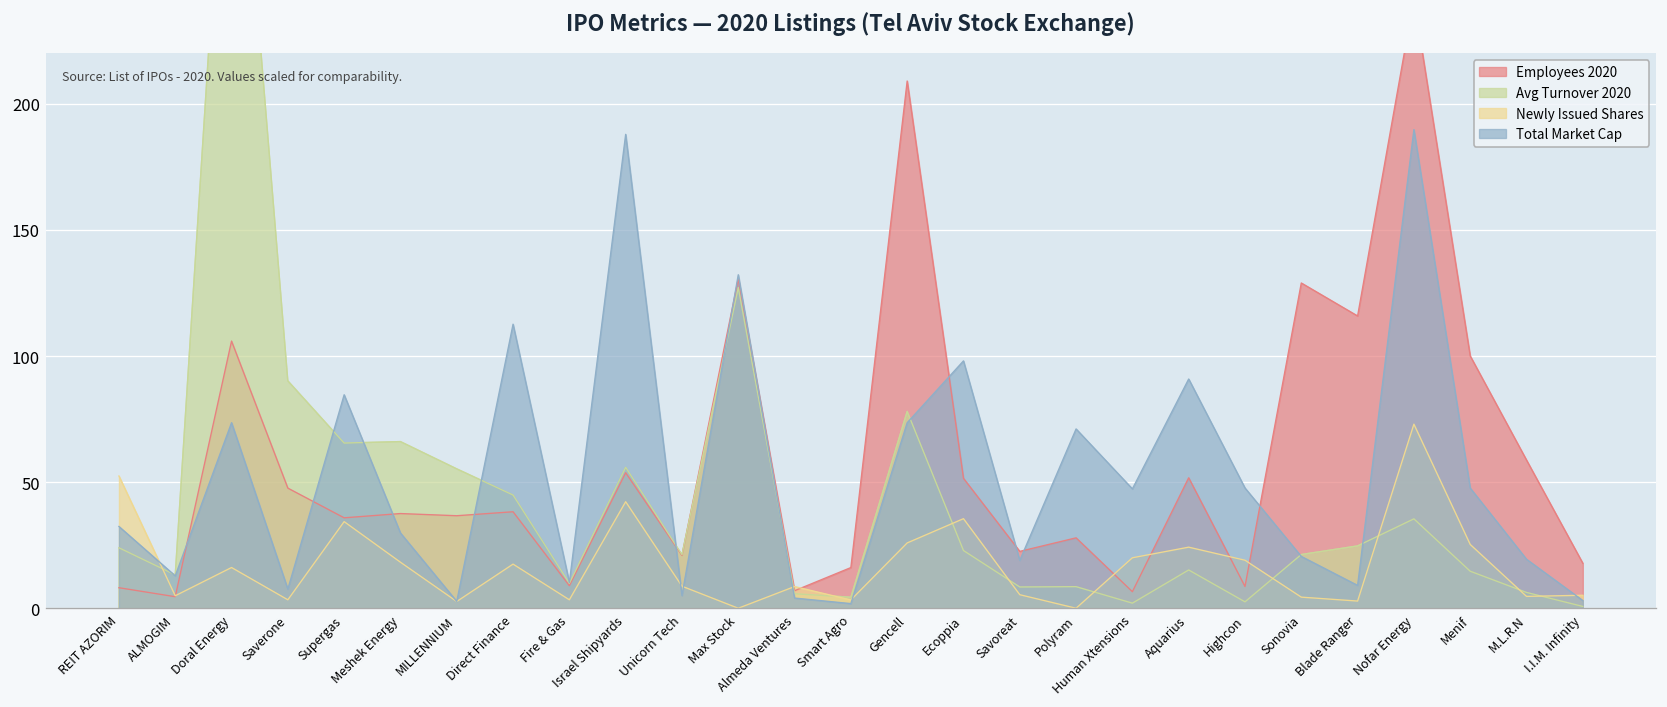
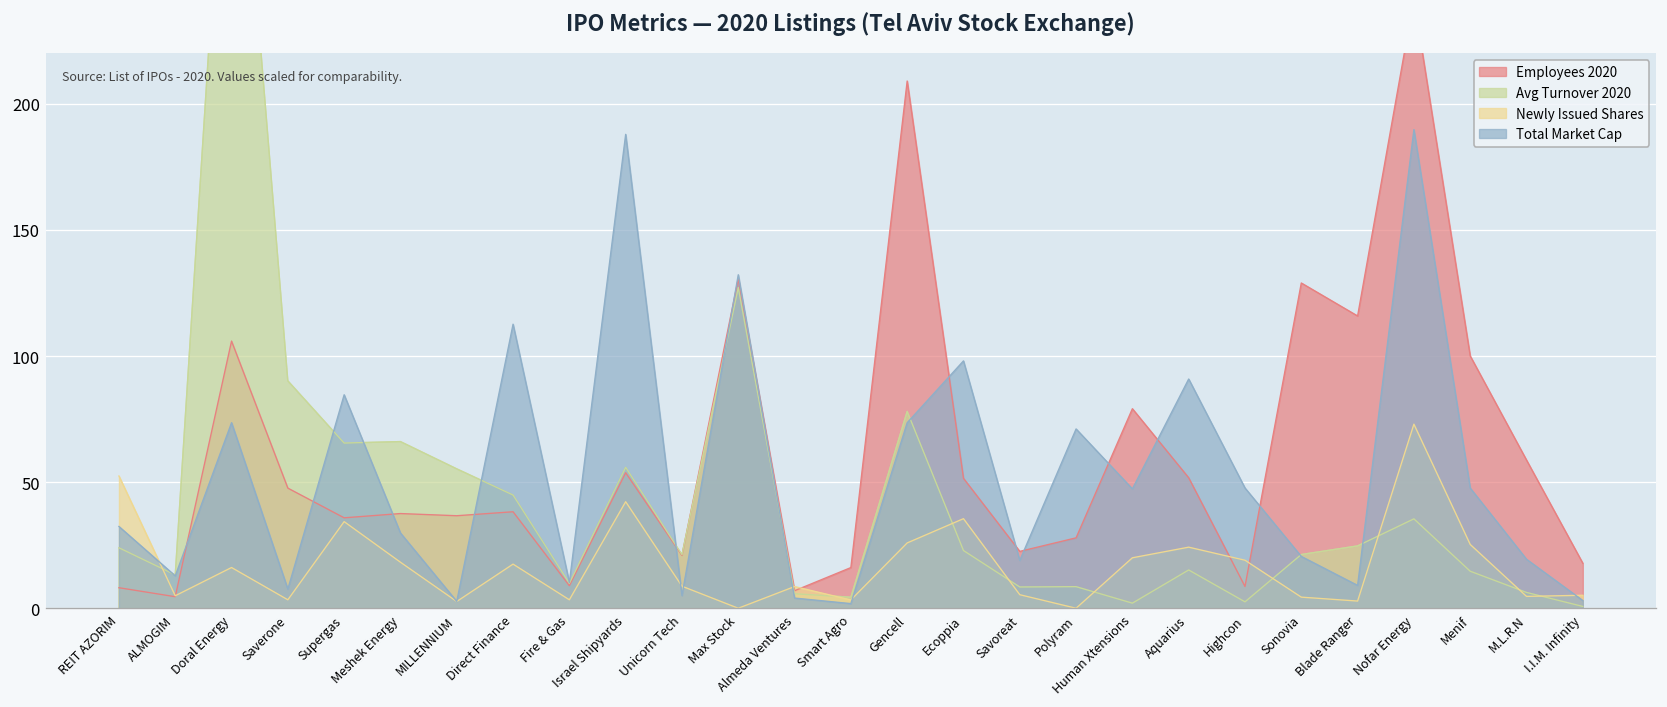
  {
    "Employees 2020": {
      "REIT AZORIM": 8,
      "Doral Energy": 106,
      "Saverone": 48,
      "Supergas": 36,
      "Meshek Energy": 38,
      "MILLENNIUM": 37,
      "Direct Finance": 38,
      "Israel Shipyards": 54,
      "Max Stock": 131,
      "Smart Agro": 16,
      "Gencell": 209,
      "Ecoppia": 52,
      "Savoreat": 23,
      "Polyram": 28,
-     "Human Xtensions": 7,
+     "Human Xtensions": 79,
      "Aquarius": 52,
      "Highcon": 9,
      "Sonovia": 129,
      "Blade Ranger": 116,
      "Menif": 100,
      "M.L.R.N": 59,
      "I.I.M. Infinity": 18
    },
    "Total Market Cap": {
      "REIT AZORIM": 32,
      "Doral Energy": 74,
      "Saverone": 8,
      "Supergas": 85,
      "Meshek Energy": 30,
      "Direct Finance": 113,
      "Israel Shipyards": 188,
      "Unicorn Tech": 5,
      "Max Stock": 132,
      "Almeda Ventures": 4,
      "Smart Agro": 2,
      "Gencell": 74,
      "Ecoppia": 98,
      "Savoreat": 19,
      "Polyram": 71,
      "Human Xtensions": 47,
      "Aquarius": 91,
      "Highcon": 48,
      "Blade Ranger": 9,
      "Nofar Energy": 190,
      "Menif": 48,
      "M.L.R.N": 19,
      "I.I.M. Infinity": 3
    }
  }
